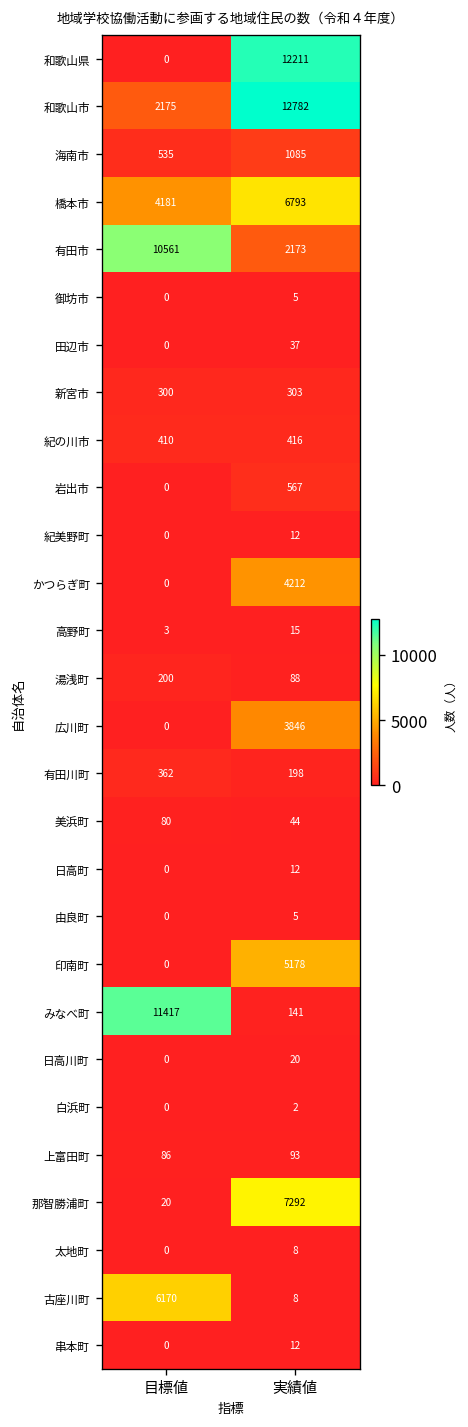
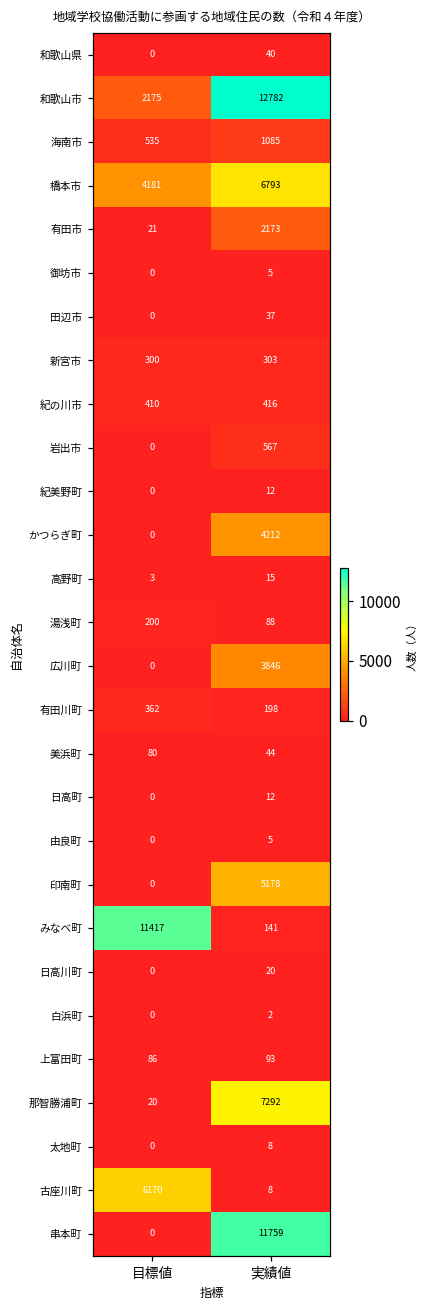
  {
    "和歌山県": {
      "目標値": 0,
-     "実績値": 12211
+     "実績値": 40
    },
    "和歌山市": {
      "目標値": 2175,
      "実績値": 12782
    },
    "海南市": {
      "目標値": 535,
      "実績値": 1085
    },
    "橋本市": {
      "目標値": 4181,
      "実績値": 6793
    },
    "有田市": {
-     "目標値": 10561,
+     "目標値": 21,
      "実績値": 2173
    },
    "御坊市": {
      "目標値": 0,
      "実績値": 5
    },
    "田辺市": {
      "目標値": 0,
      "実績値": 37
    },
    "新宮市": {
      "目標値": 300,
      "実績値": 303
    },
    "紀の川市": {
      "目標値": 410,
      "実績値": 416
    },
    "岩出市": {
      "目標値": 0,
      "実績値": 567
    },
    "紀美野町": {
      "目標値": 0,
      "実績値": 12
    },
    "かつらぎ町": {
      "目標値": 0,
      "実績値": 4212
    },
    "高野町": {
      "目標値": 3,
      "実績値": 15
    },
    "湯浅町": {
      "目標値": 200,
      "実績値": 88
    },
    "広川町": {
      "目標値": 0,
      "実績値": 3846
    },
    "有田川町": {
      "目標値": 362,
      "実績値": 198
    },
    "美浜町": {
      "目標値": 80,
      "実績値": 44
    },
    "日高町": {
      "目標値": 0,
      "実績値": 12
    },
    "由良町": {
      "目標値": 0,
      "実績値": 5
    },
    "印南町": {
      "目標値": 0,
      "実績値": 5178
    },
    "みなべ町": {
      "目標値": 11417,
      "実績値": 141
    },
    "日高川町": {
      "目標値": 0,
      "実績値": 20
    },
    "白浜町": {
      "目標値": 0,
      "実績値": 2
    },
    "上富田町": {
      "目標値": 86,
      "実績値": 93
    },
    "那智勝浦町": {
      "目標値": 20,
      "実績値": 7292
    },
    "太地町": {
      "目標値": 0,
      "実績値": 8
    },
    "古座川町": {
      "目標値": 6170,
      "実績値": 8
    },
    "串本町": {
      "目標値": 0,
-     "実績値": 12
+     "実績値": 11759
    }
  }
